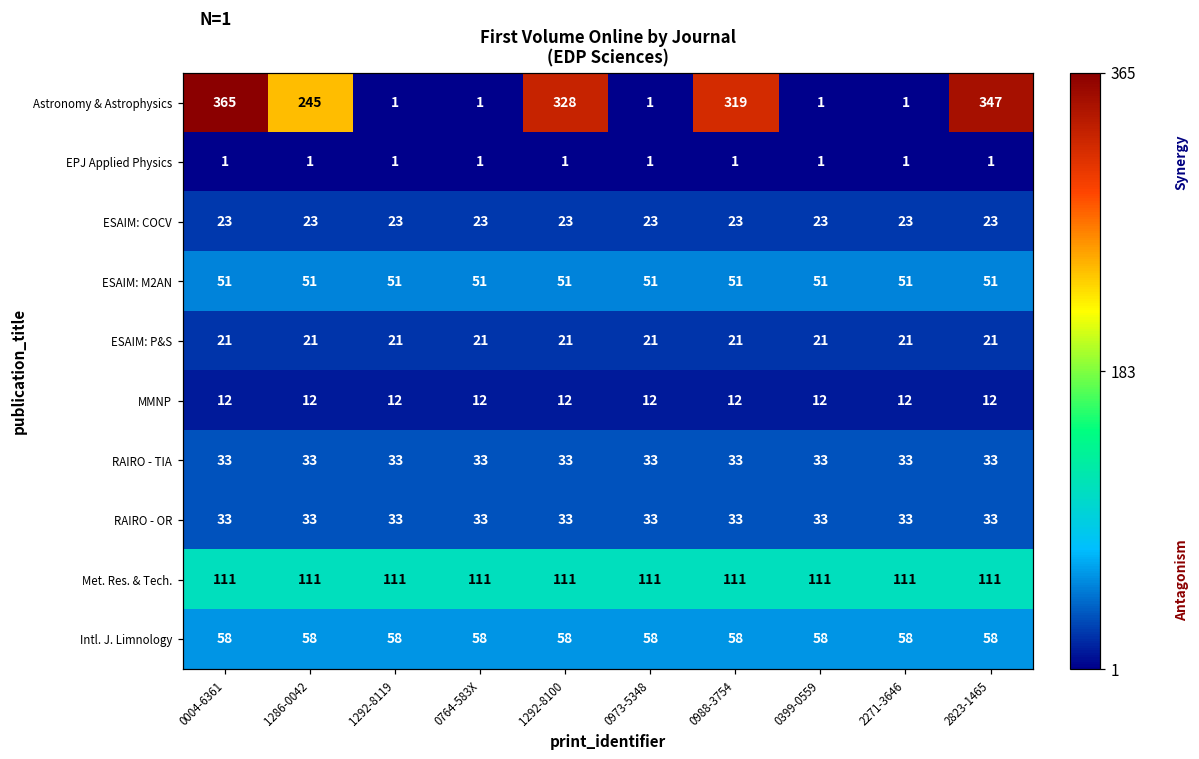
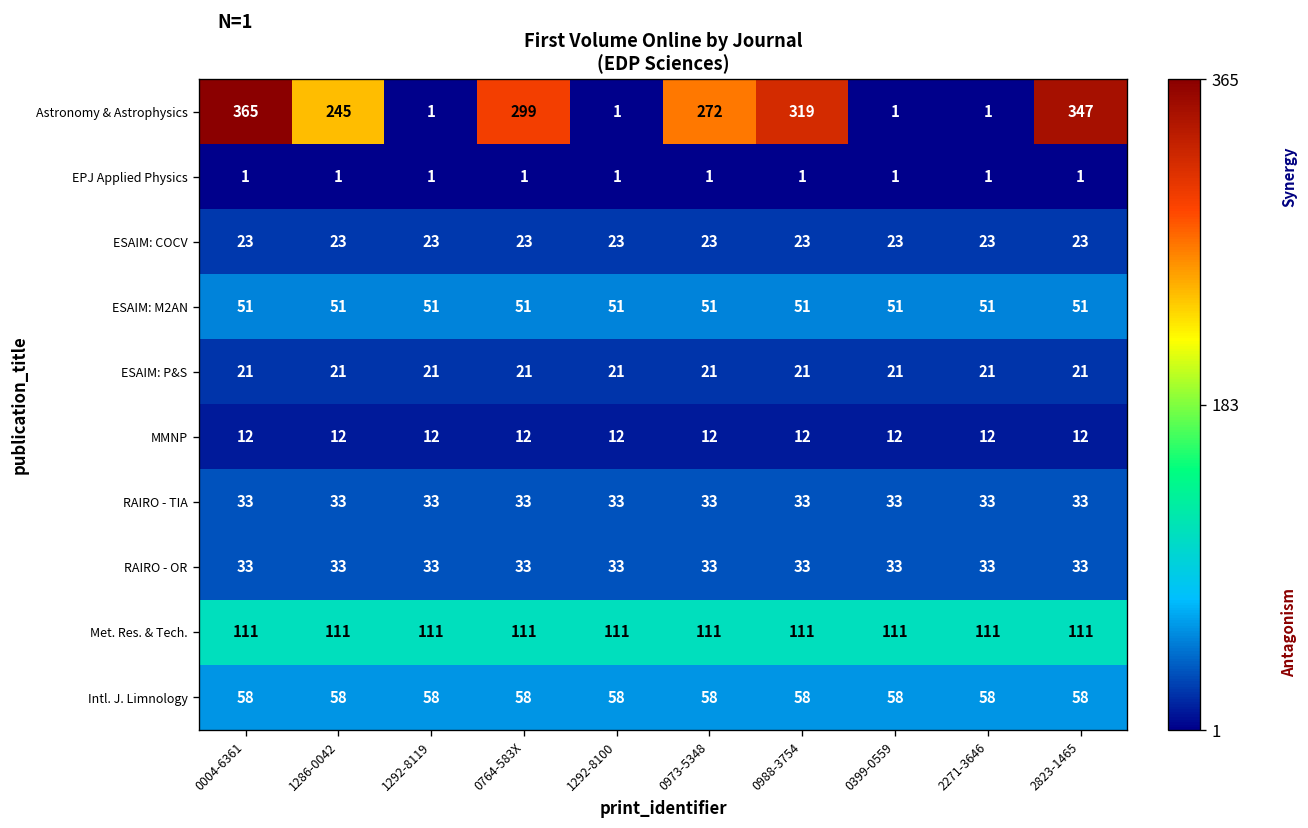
  {
    "Astronomy & Astrophysics": {
      "0004-6361": 365,
      "1286-0042": 245,
      "1292-8119": 1,
-     "0764-583X": 1,
-     "1292-8100": 328,
-     "0973-5348": 1,
+     "0764-583X": 299,
+     "1292-8100": 1,
+     "0973-5348": 272,
      "0988-3754": 319,
      "0399-0559": 1,
      "2271-3646": 1,
      "2823-1465": 347
    },
    "EPJ Applied Physics": {
      "0004-6361": 1,
      "1286-0042": 1,
      "1292-8119": 1,
      "0764-583X": 1,
      "1292-8100": 1,
      "0973-5348": 1,
      "0988-3754": 1,
      "0399-0559": 1,
      "2271-3646": 1,
      "2823-1465": 1
    },
    "ESAIM: COCV": {
      "0004-6361": 23,
      "1286-0042": 23,
      "1292-8119": 23,
      "0764-583X": 23,
      "1292-8100": 23,
      "0973-5348": 23,
      "0988-3754": 23,
      "0399-0559": 23,
      "2271-3646": 23,
      "2823-1465": 23
    },
    "ESAIM: M2AN": {
      "0004-6361": 51,
      "1286-0042": 51,
      "1292-8119": 51,
      "0764-583X": 51,
      "1292-8100": 51,
      "0973-5348": 51,
      "0988-3754": 51,
      "0399-0559": 51,
      "2271-3646": 51,
      "2823-1465": 51
    },
    "ESAIM: P&S": {
      "0004-6361": 21,
      "1286-0042": 21,
      "1292-8119": 21,
      "0764-583X": 21,
      "1292-8100": 21,
      "0973-5348": 21,
      "0988-3754": 21,
      "0399-0559": 21,
      "2271-3646": 21,
      "2823-1465": 21
    },
    "MMNP": {
      "0004-6361": 12,
      "1286-0042": 12,
      "1292-8119": 12,
      "0764-583X": 12,
      "1292-8100": 12,
      "0973-5348": 12,
      "0988-3754": 12,
      "0399-0559": 12,
      "2271-3646": 12,
      "2823-1465": 12
    },
    "RAIRO - TIA": {
      "0004-6361": 33,
      "1286-0042": 33,
      "1292-8119": 33,
      "0764-583X": 33,
      "1292-8100": 33,
      "0973-5348": 33,
      "0988-3754": 33,
      "0399-0559": 33,
      "2271-3646": 33,
      "2823-1465": 33
    },
    "RAIRO - OR": {
      "0004-6361": 33,
      "1286-0042": 33,
      "1292-8119": 33,
      "0764-583X": 33,
      "1292-8100": 33,
      "0973-5348": 33,
      "0988-3754": 33,
      "0399-0559": 33,
      "2271-3646": 33,
      "2823-1465": 33
    },
    "Met. Res. & Tech.": {
      "0004-6361": 111,
      "1286-0042": 111,
      "1292-8119": 111,
      "0764-583X": 111,
      "1292-8100": 111,
      "0973-5348": 111,
      "0988-3754": 111,
      "0399-0559": 111,
      "2271-3646": 111,
      "2823-1465": 111
    },
    "Intl. J. Limnology": {
      "0004-6361": 58,
      "1286-0042": 58,
      "1292-8119": 58,
      "0764-583X": 58,
      "1292-8100": 58,
      "0973-5348": 58,
      "0988-3754": 58,
      "0399-0559": 58,
      "2271-3646": 58,
      "2823-1465": 58
    }
  }
